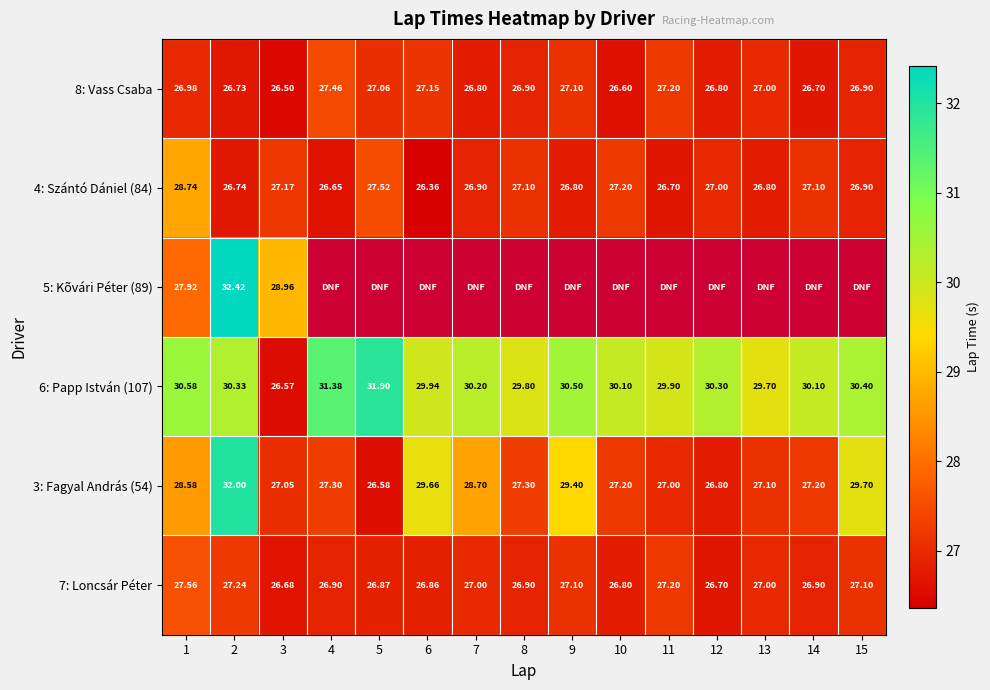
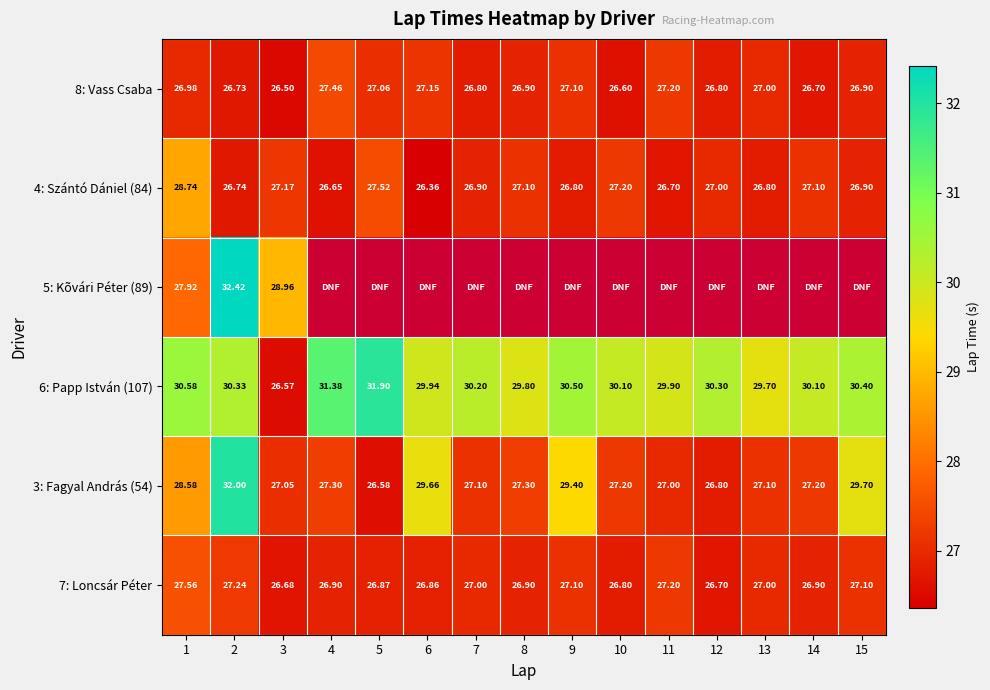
  {
    "8: Vass Csaba": {
      "1": 26.98,
      "2": 26.73,
      "3": 26.50,
      "4": 27.46,
      "5": 27.06,
      "6": 27.15,
      "7": 26.80,
      "8": 26.90,
      "9": 27.10,
      "10": 26.60,
      "11": 27.20,
      "12": 26.80,
      "13": 27.00,
      "14": 26.70,
      "15": 26.90
    },
    "4: Szántó Dániel (84)": {
      "1": 28.74,
      "2": 26.74,
      "3": 27.17,
      "4": 26.65,
      "5": 27.52,
      "6": 26.36,
      "7": 26.90,
      "8": 27.10,
      "9": 26.80,
      "10": 27.20,
      "11": 26.70,
      "12": 27.00,
      "13": 26.80,
      "14": 27.10,
      "15": 26.90
    },
    "5: Kõvári Péter (89)": {
      "1": 27.92,
      "2": 32.42,
      "3": 28.96
    },
    "6: Papp István (107)": {
      "1": 30.58,
      "2": 30.33,
      "3": 26.57,
      "4": 31.38,
      "5": 31.90,
      "6": 29.94,
      "7": 30.20,
      "8": 29.80,
      "9": 30.50,
      "10": 30.10,
      "11": 29.90,
      "12": 30.30,
      "13": 29.70,
      "14": 30.10,
      "15": 30.40
    },
    "3: Fagyal András (54)": {
      "1": 28.58,
      "2": 32.00,
      "3": 27.05,
      "4": 27.30,
      "5": 26.58,
      "6": 29.66,
-     "7": 28.70,
+     "7": 27.10,
      "8": 27.30,
      "9": 29.40,
      "10": 27.20,
      "11": 27.00,
      "12": 26.80,
      "13": 27.10,
      "14": 27.20,
      "15": 29.70
    },
    "7: Loncsár Péter": {
      "1": 27.56,
      "2": 27.24,
      "3": 26.68,
      "4": 26.90,
      "5": 26.87,
      "6": 26.86,
      "7": 27.00,
      "8": 26.90,
      "9": 27.10,
      "10": 26.80,
      "11": 27.20,
      "12": 26.70,
      "13": 27.00,
      "14": 26.90,
      "15": 27.10
    }
  }
